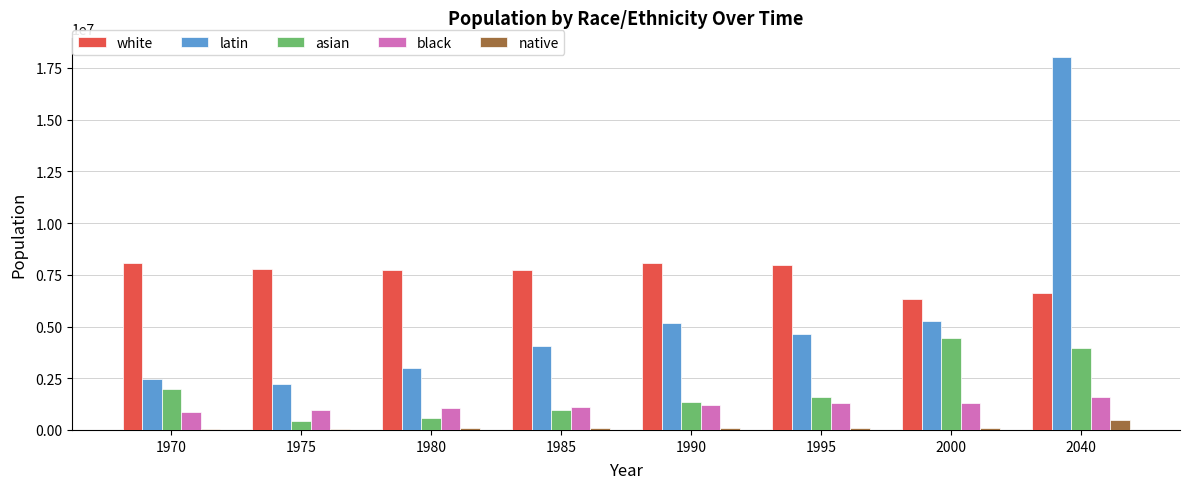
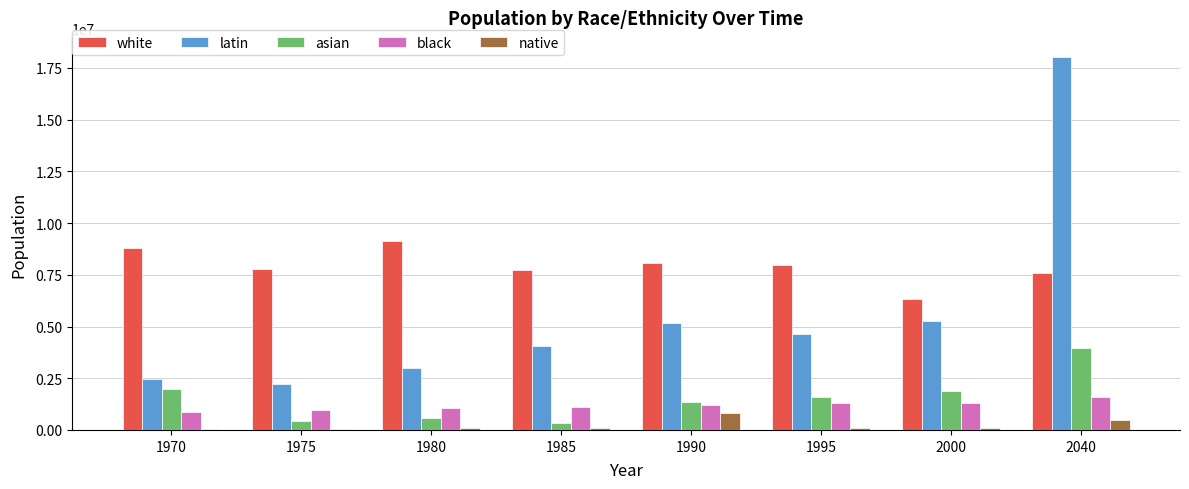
  {
    "white": {
-     "1970": 8100000,
+     "1970": 8800000,
      "1975": 7800000,
-     "1980": 7800000,
+     "1980": 9100000,
      "1985": 7800000,
      "1990": 8100000,
      "1995": 8000000,
      "2000": 6300000,
-     "2040": 6600000
+     "2040": 7600000
    },
    "latin": {
      "1970": 2400000,
      "1975": 2200000,
      "1980": 3000000,
      "1985": 4000000,
      "1990": 5200000,
      "1995": 4600000,
      "2000": 5200000,
      "2040": 18100000
    },
    "asian": {
      "1970": 2000000,
      "1975": 400000,
      "1980": 600000,
-     "1985": 1000000,
+     "1985": 300000,
      "1990": 1300000,
      "1995": 1600000,
-     "2000": 4500000,
+     "2000": 1900000,
      "2040": 4000000
    },
    "black": {
      "1970": 800000,
      "1975": 900000,
      "1980": 1100000,
      "1985": 1100000,
      "1990": 1200000,
      "1995": 1300000,
      "2000": 1300000,
      "2040": 1600000
    },
    "native": {
-     "1990": 100000,
+     "1990": 800000,
      "2040": 500000
    }
  }
